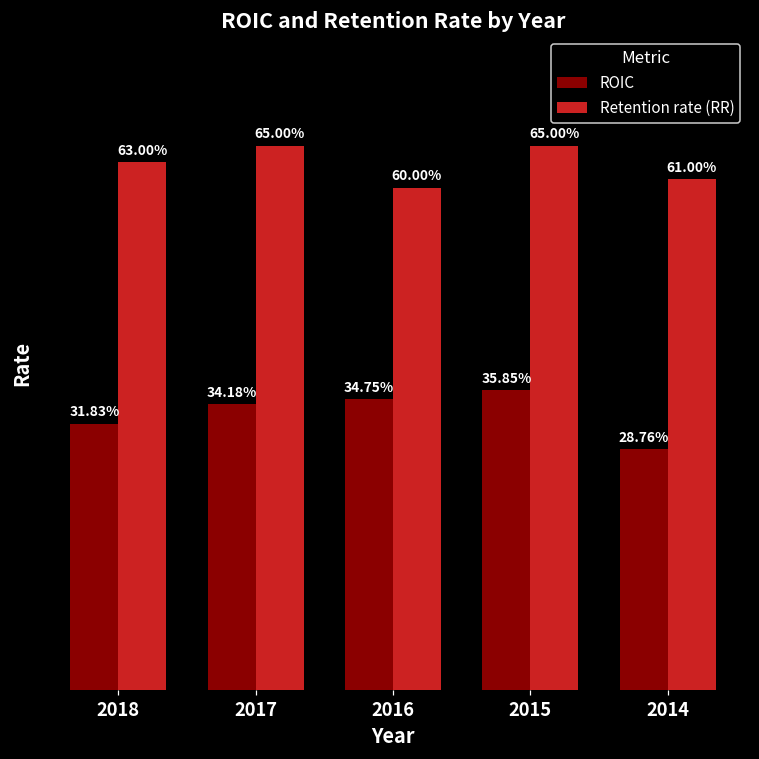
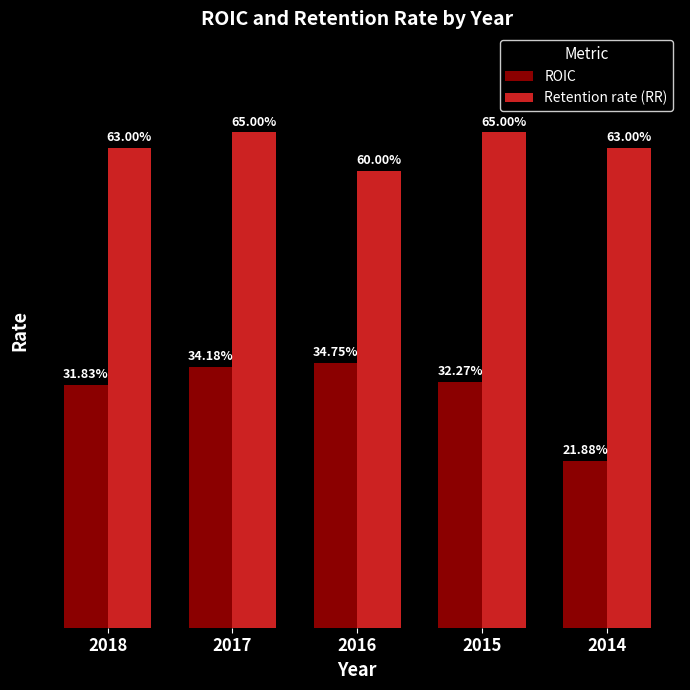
  {
    "ROIC": {
      "2018": "31.83%",
      "2017": "34.18%",
      "2016": "34.75%",
-     "2015": "35.85%",
-     "2014": "28.76%"
+     "2015": "32.27%",
+     "2014": "21.88%"
    },
    "Retention rate (RR)": {
      "2018": "63.00%",
      "2017": "65.00%",
      "2016": "60.00%",
      "2015": "65.00%",
-     "2014": "61.00%"
+     "2014": "63.00%"
    }
  }
